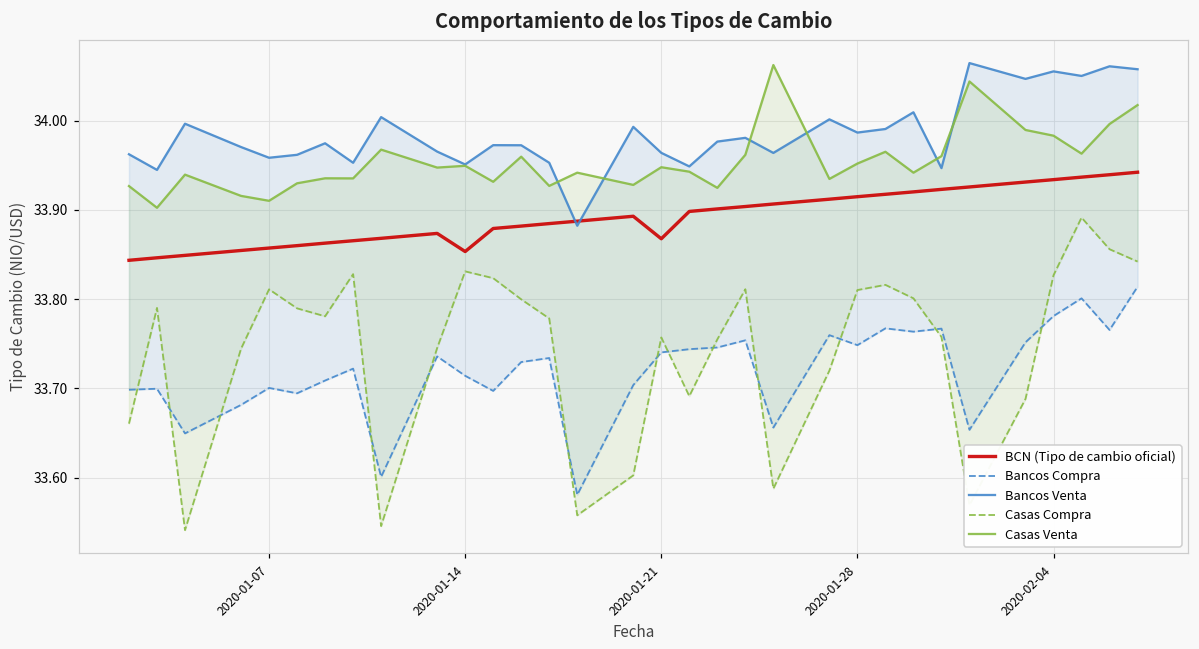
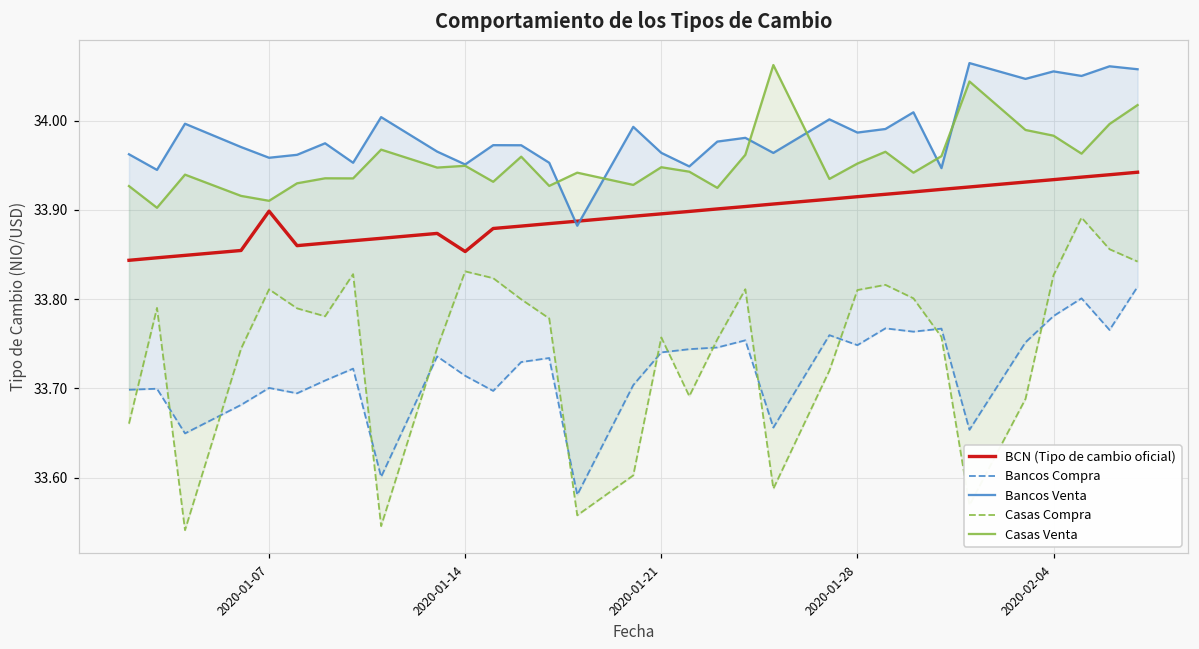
  {
    "BCN (Tipo de cambio oficial)": {
-     "2020-01-07": 33.86,
+     "2020-01-07": 33.90,
      "2020-01-14": 33.85,
-     "2020-01-21": 33.87,
+     "2020-01-21": 33.90,
      "2020-01-28": 33.91,
      "2020-02-04": 33.93
    }
  }
